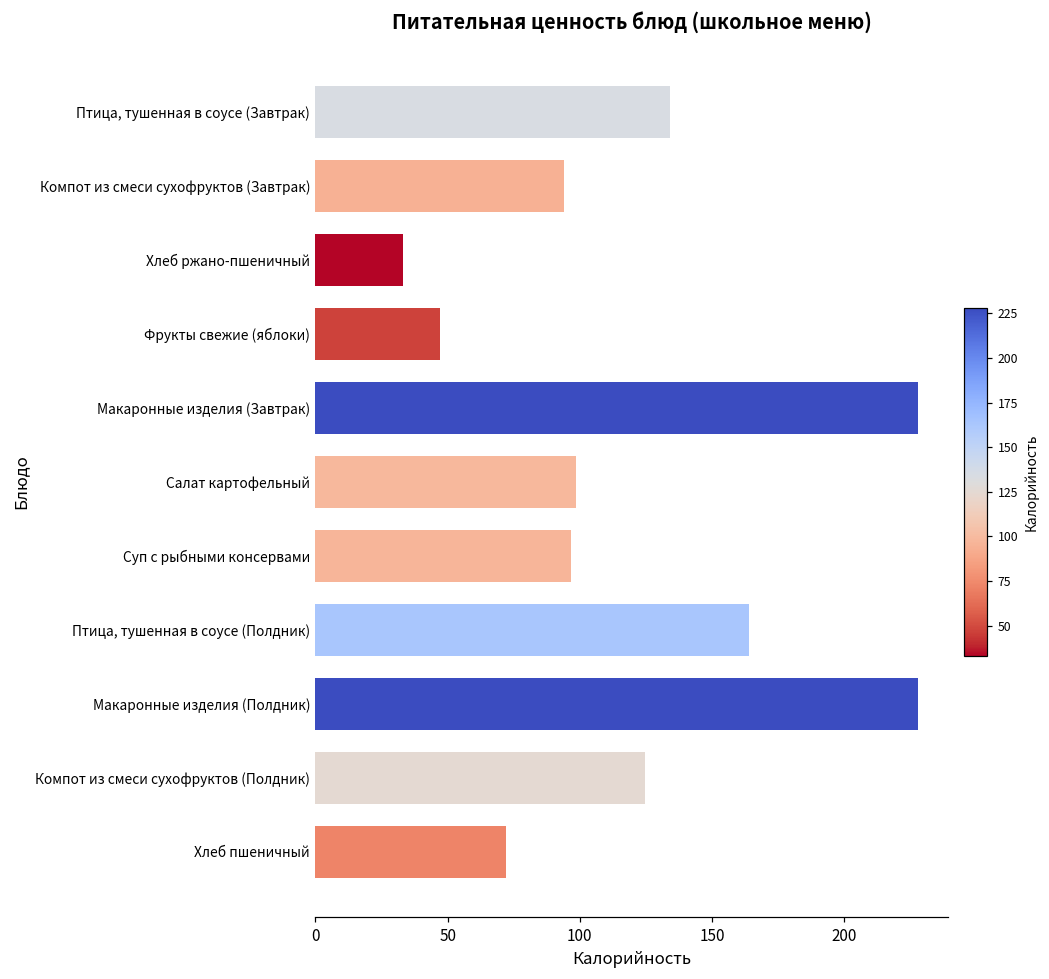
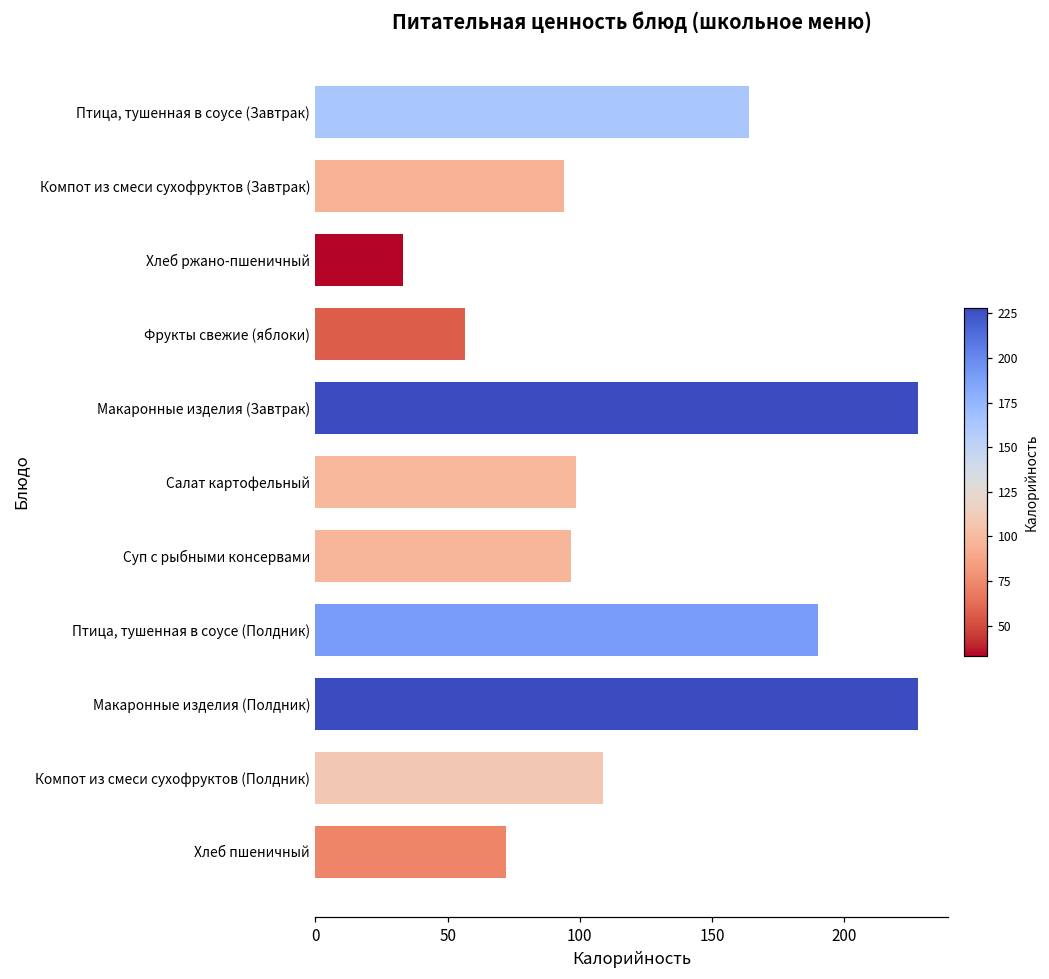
  {
-   "Птица, тушенная в соусе (Завтрак)": 134,
+   "Птица, тушенная в соусе (Завтрак)": 164,
    "Компот из смеси сухофруктов (Завтрак)": 94,
    "Хлеб ржано-пшеничный": 33,
-   "Фрукты свежие (яблоки)": 47,
+   "Фрукты свежие (яблоки)": 56,
    "Макаронные изделия (Завтрак)": 228,
    "Салат картофельный": 99,
    "Суп с рыбными консервами": 97,
-   "Птица, тушенная в соусе (Полдник)": 164,
+   "Птица, тушенная в соусе (Полдник)": 190,
    "Макаронные изделия (Полдник)": 228,
-   "Компот из смеси сухофруктов (Полдник)": 125,
+   "Компот из смеси сухофруктов (Полдник)": 109,
    "Хлеб пшеничный": 72
  }
